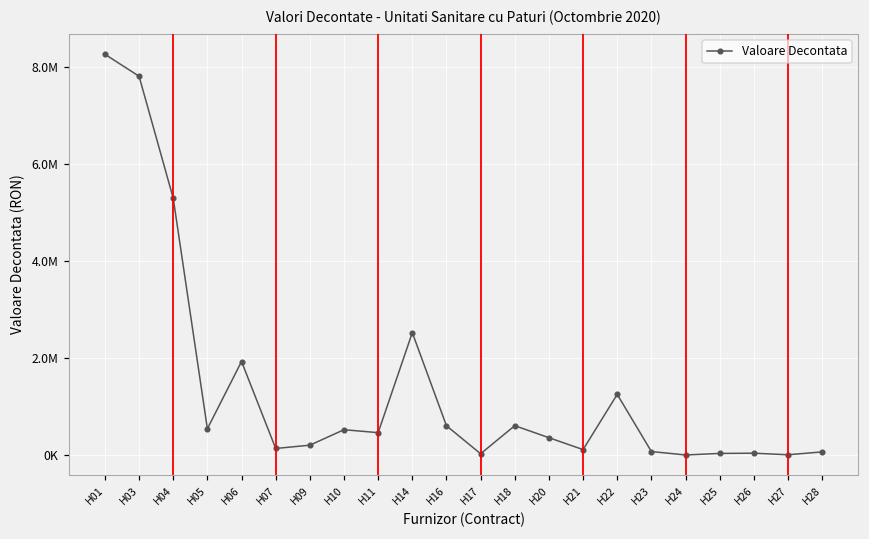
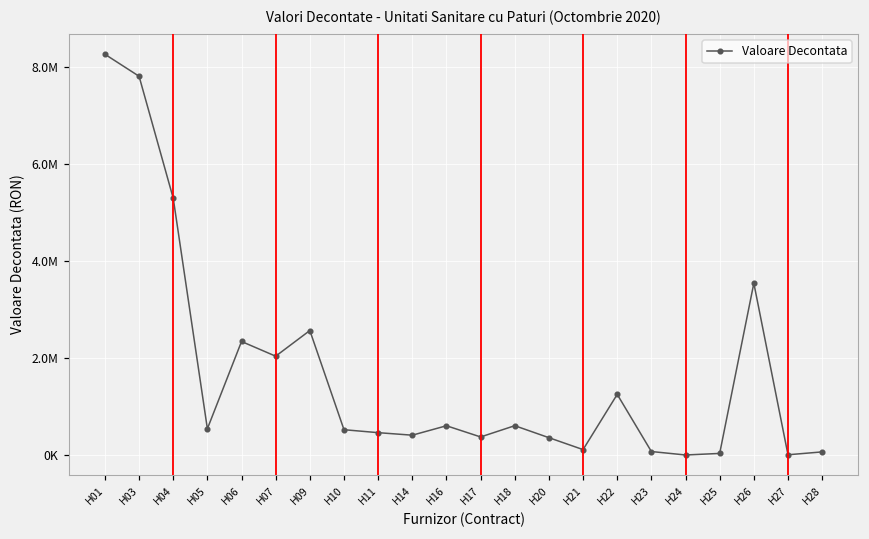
  {
    "H01": 8300000,
    "H03": 7800000,
    "H04": 5300000,
    "H05": 500000,
-   "H06": 1900000,
-   "H07": 100000,
-   "H09": 200000,
+   "H06": 2300000,
+   "H07": 2000000,
+   "H09": 2600000,
    "H10": 500000,
    "H11": 500000,
-   "H14": 2500000,
+   "H14": 400000,
    "H16": 600000,
-   "H17": 0,
+   "H17": 400000,
    "H18": 600000,
    "H20": 400000,
    "H21": 100000,
    "H22": 1300000,
    "H23": 100000,
    "H24": 0,
    "H25": 0,
-   "H26": 0,
+   "H26": 3500000,
    "H27": 0,
    "H28": 100000
  }
